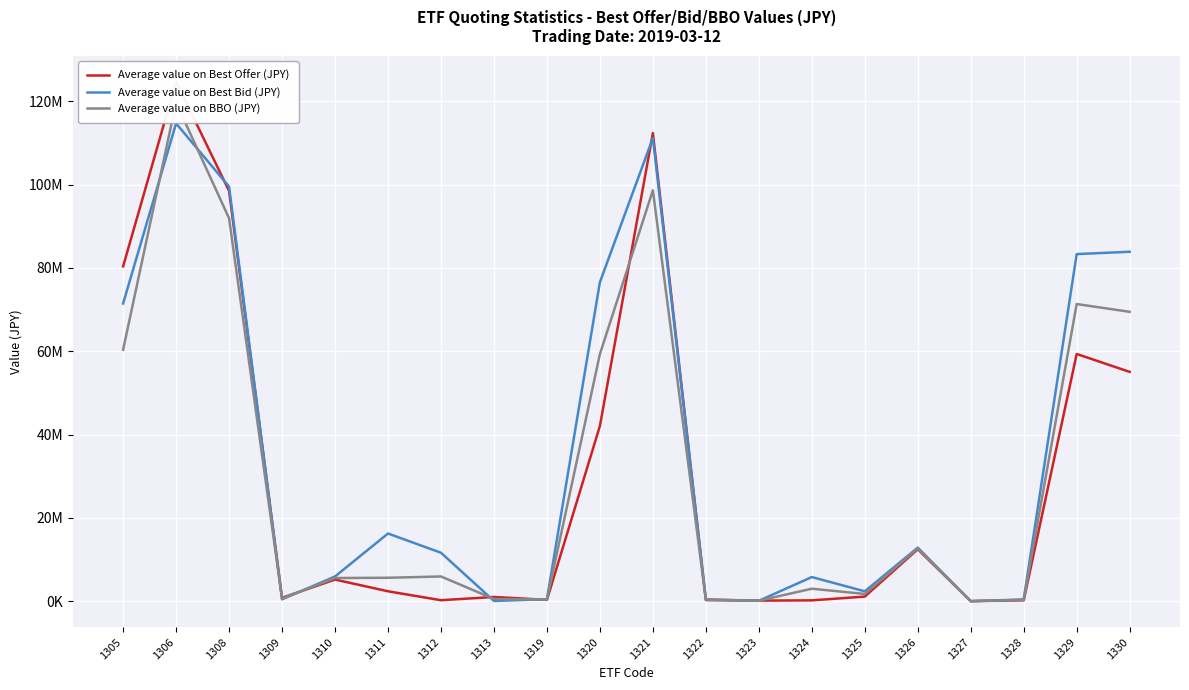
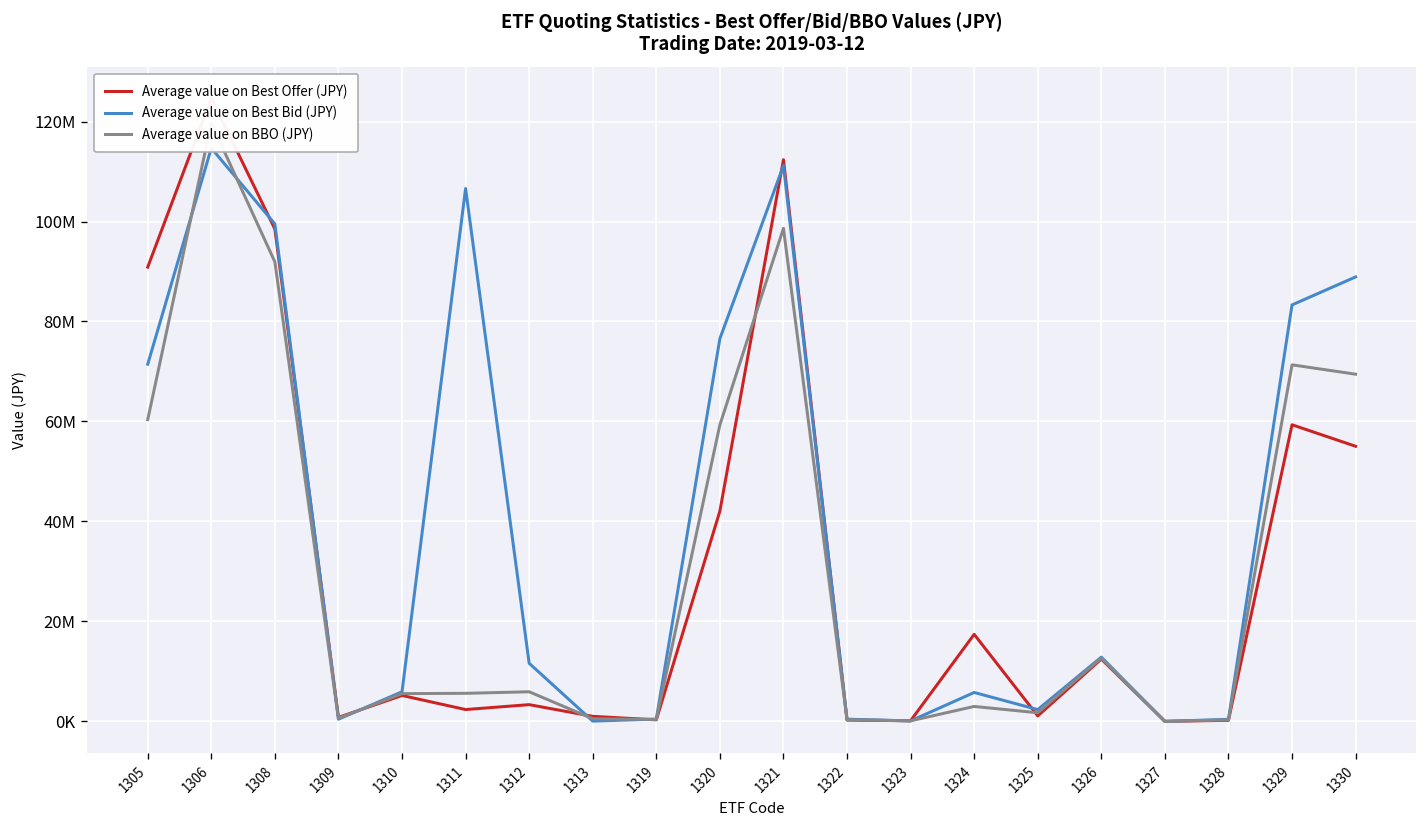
  {
    "Average value on Best Offer (JPY)": {
-     "1305": 80000000,
+     "1305": 91000000,
      "1308": 98000000,
      "1311": 2000000,
-     "1312": 0,
+     "1312": 3000000,
      "1320": 42000000,
      "1321": 112000000,
-     "1324": 0,
+     "1324": 17000000,
      "1325": 1000000,
      "1329": 59000000,
      "1330": 55000000
    },
    "Average value on Best Bid (JPY)": {
      "1305": 71000000,
      "1306": 115000000,
      "1308": 100000000,
-     "1311": 16000000,
+     "1311": 107000000,
      "1312": 12000000,
      "1320": 77000000,
      "1321": 111000000,
      "1324": 6000000,
      "1325": 2000000,
      "1329": 83000000,
-     "1330": 84000000
+     "1330": 89000000
    },
    "Average value on BBO (JPY)": {
      "1305": 60000000,
      "1308": 92000000,
      "1311": 6000000,
      "1312": 6000000,
      "1320": 59000000,
      "1321": 99000000,
      "1324": 3000000,
      "1325": 2000000,
      "1329": 71000000,
      "1330": 69000000
    }
  }
